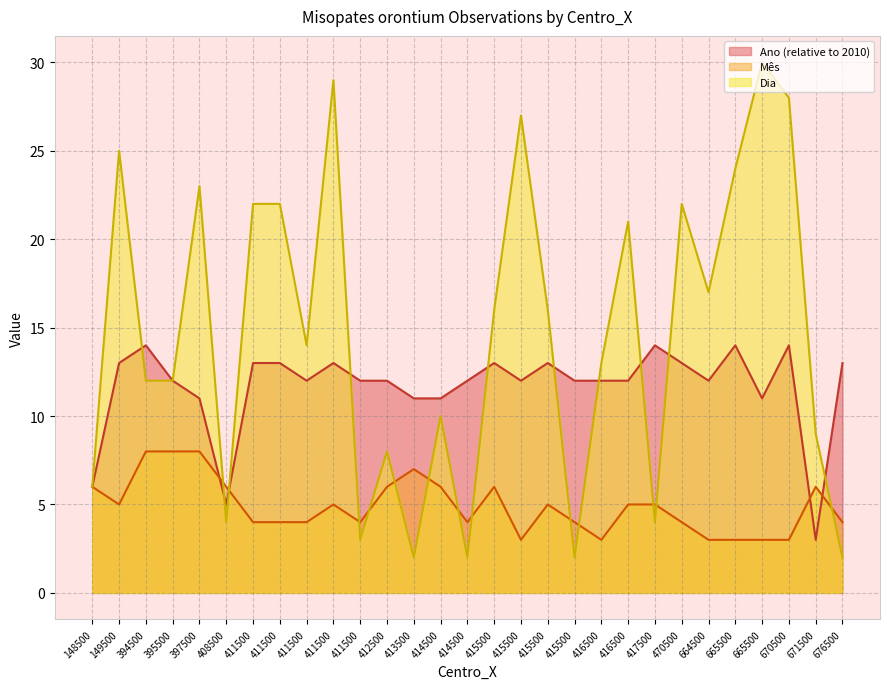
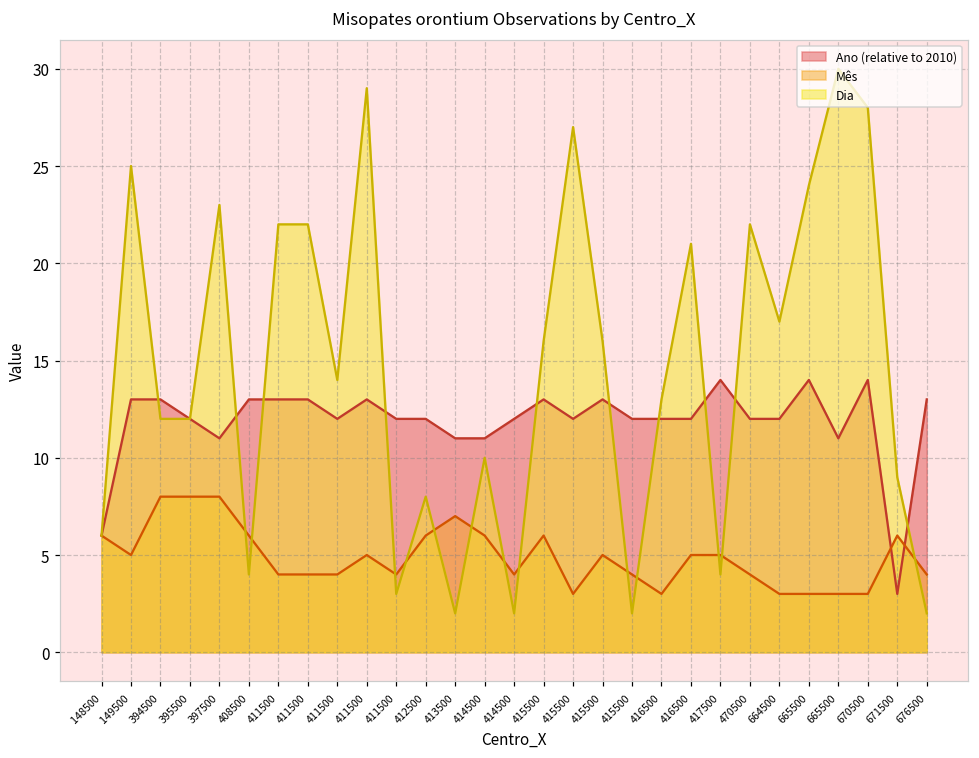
  {
    "Ano (relative to 2010)": {
      "149500": 13.0,
-     "394500": 14.0,
+     "394500": 13.0,
      "397500": 11.0,
-     "408500": 5.0,
+     "408500": 13.0,
      "412500": 12.0,
      "413500": 11.0,
      "417500": 14.0,
-     "470500": 13.0,
+     "470500": 12.0,
      "664500": 12.0,
      "670500": 14.0,
      "671500": 3.0,
      "676500": 13.0
    }
  }
